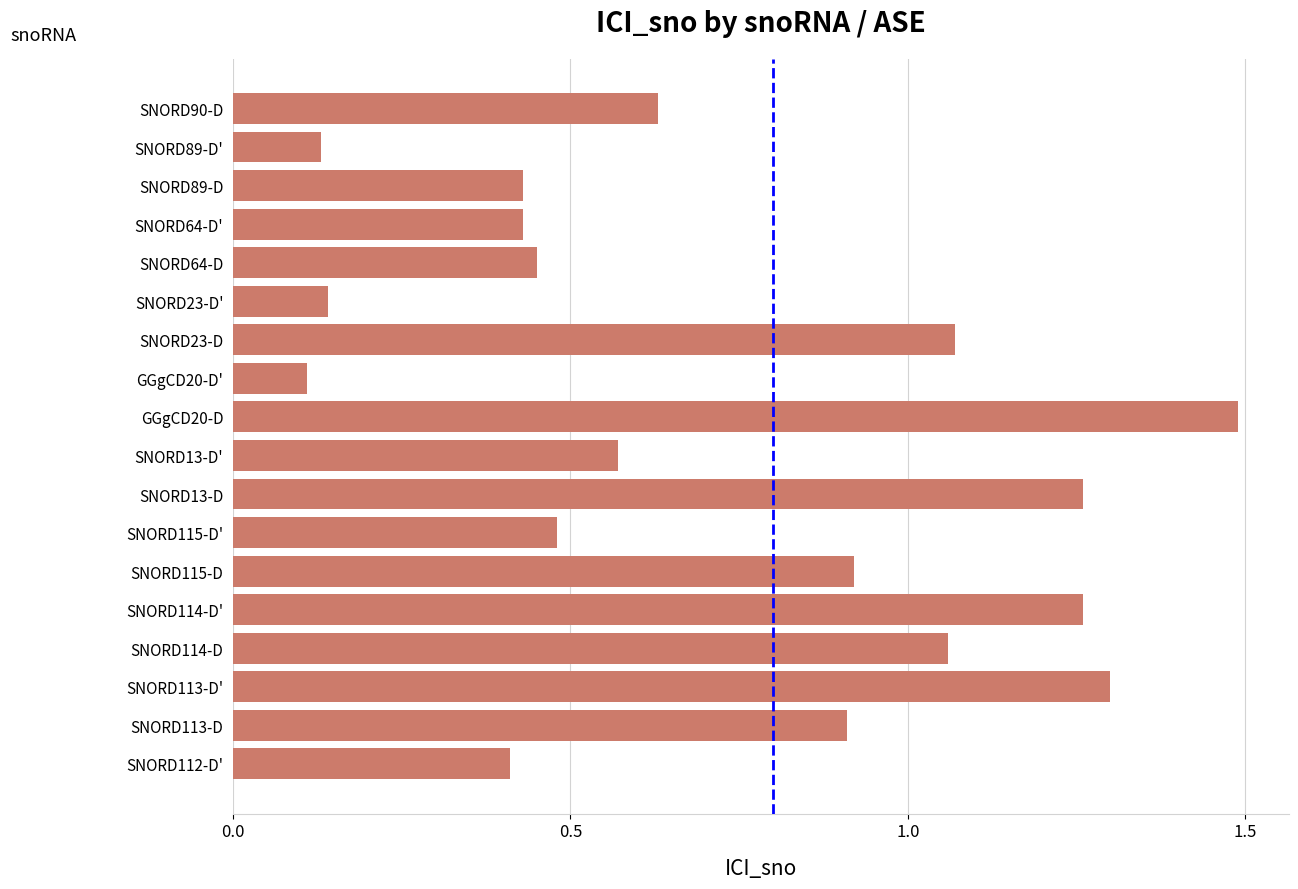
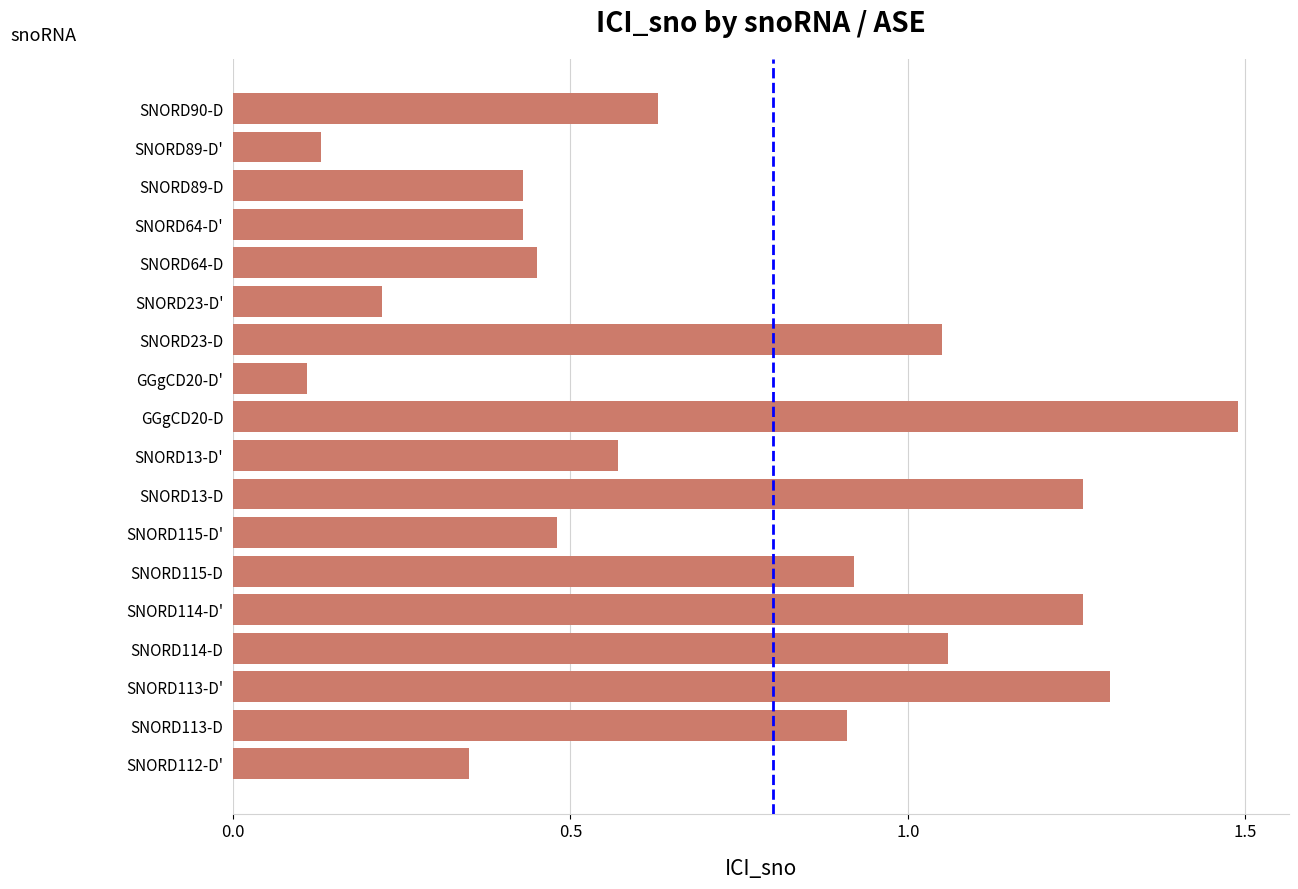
  {
    "SNORD90-D": 0.63,
    "SNORD89-D'": 0.13,
    "SNORD89-D": 0.43,
    "SNORD64-D'": 0.43,
    "SNORD64-D": 0.45,
-   "SNORD23-D'": 0.14,
-   "SNORD23-D": 1.07,
+   "SNORD23-D'": 0.22,
+   "SNORD23-D": 1.05,
    "GGgCD20-D'": 0.11,
    "GGgCD20-D": 1.49,
    "SNORD13-D'": 0.57,
    "SNORD13-D": 1.26,
    "SNORD115-D'": 0.48,
    "SNORD115-D": 0.92,
    "SNORD114-D'": 1.26,
    "SNORD114-D": 1.06,
    "SNORD113-D'": 1.30,
    "SNORD113-D": 0.91,
-   "SNORD112-D'": 0.41
+   "SNORD112-D'": 0.35
  }
